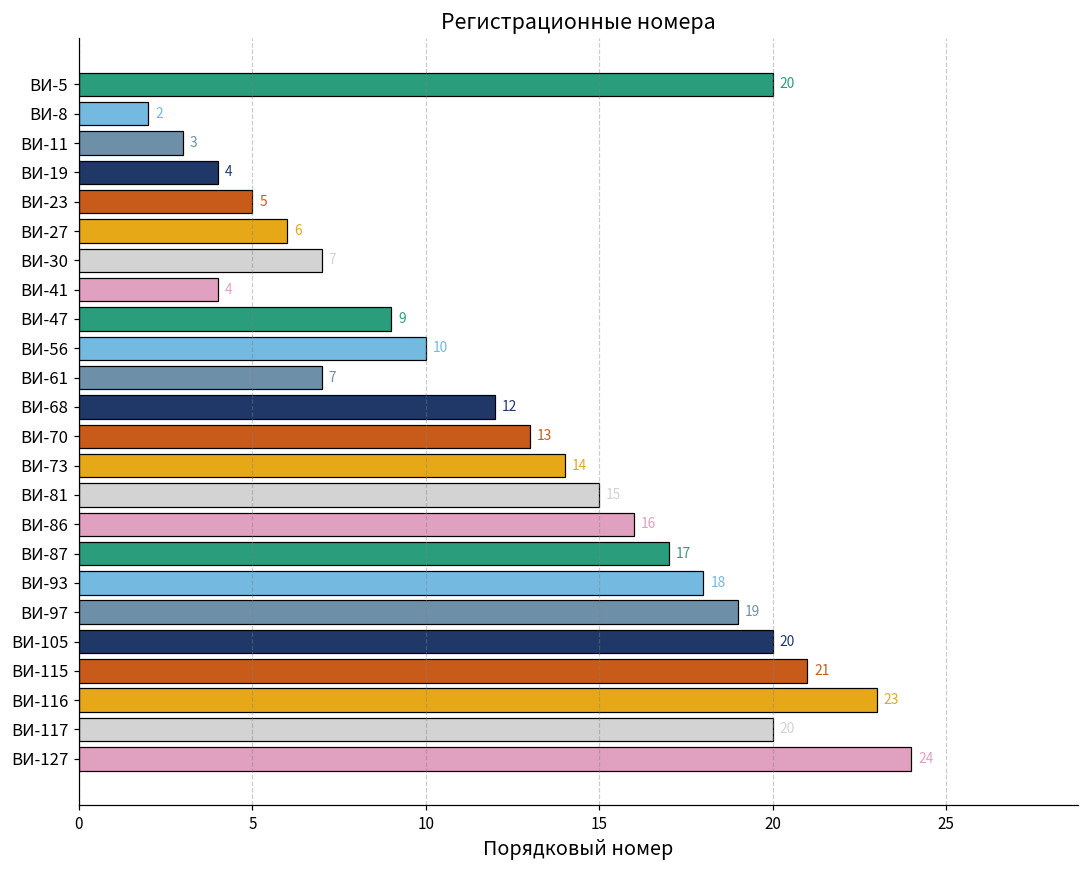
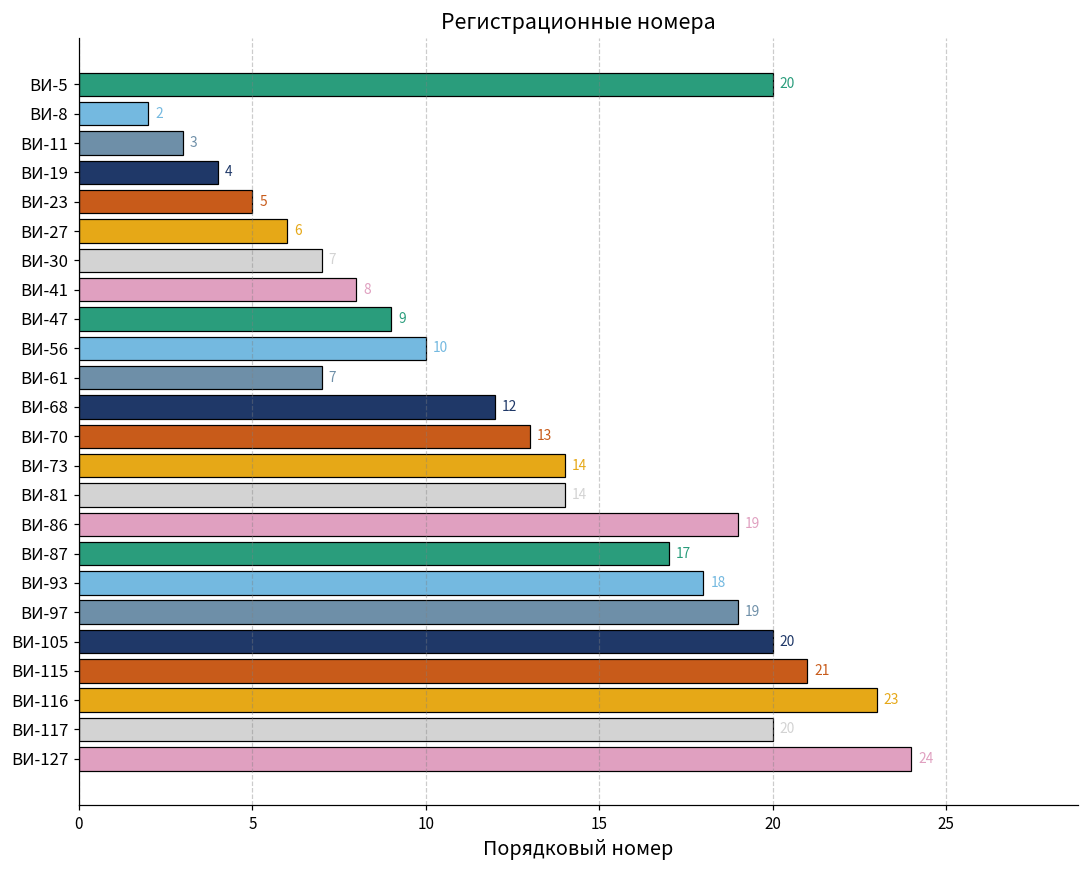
  {
    "ВИ-5": 20,
    "ВИ-8": 2,
    "ВИ-11": 3,
    "ВИ-19": 4,
    "ВИ-23": 5,
    "ВИ-27": 6,
-   "ВИ-41": 4,
+   "ВИ-41": 8,
    "ВИ-47": 9,
    "ВИ-56": 10,
    "ВИ-61": 7,
    "ВИ-68": 12,
    "ВИ-70": 13,
    "ВИ-73": 14,
-   "ВИ-81": 15,
-   "ВИ-86": 16,
+   "ВИ-81": 14,
+   "ВИ-86": 19,
    "ВИ-87": 17,
    "ВИ-93": 18,
    "ВИ-97": 19,
    "ВИ-105": 20,
    "ВИ-115": 21,
    "ВИ-116": 23,
    "ВИ-127": 24
  }
